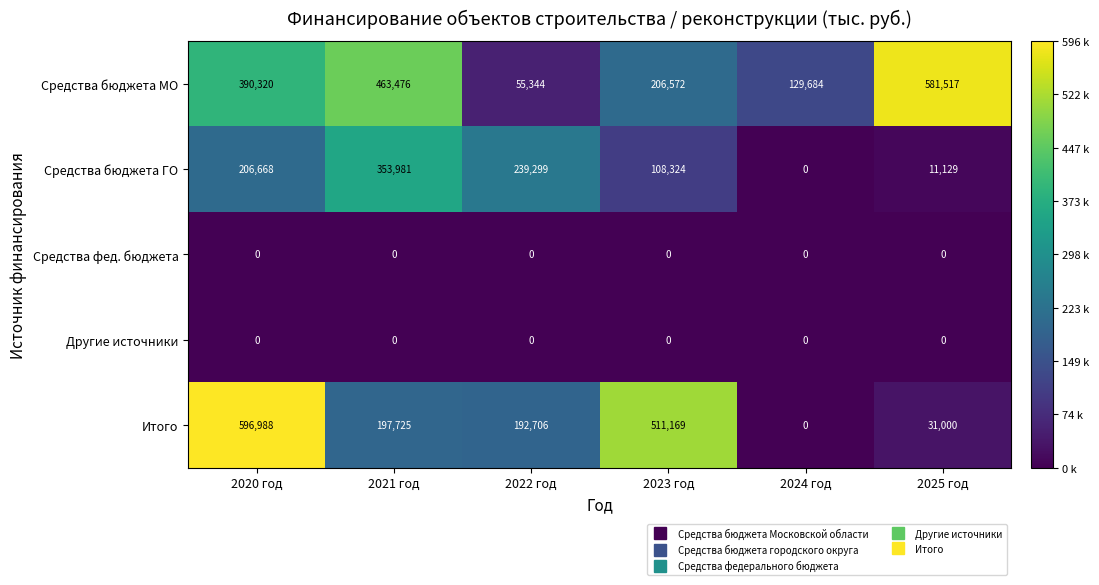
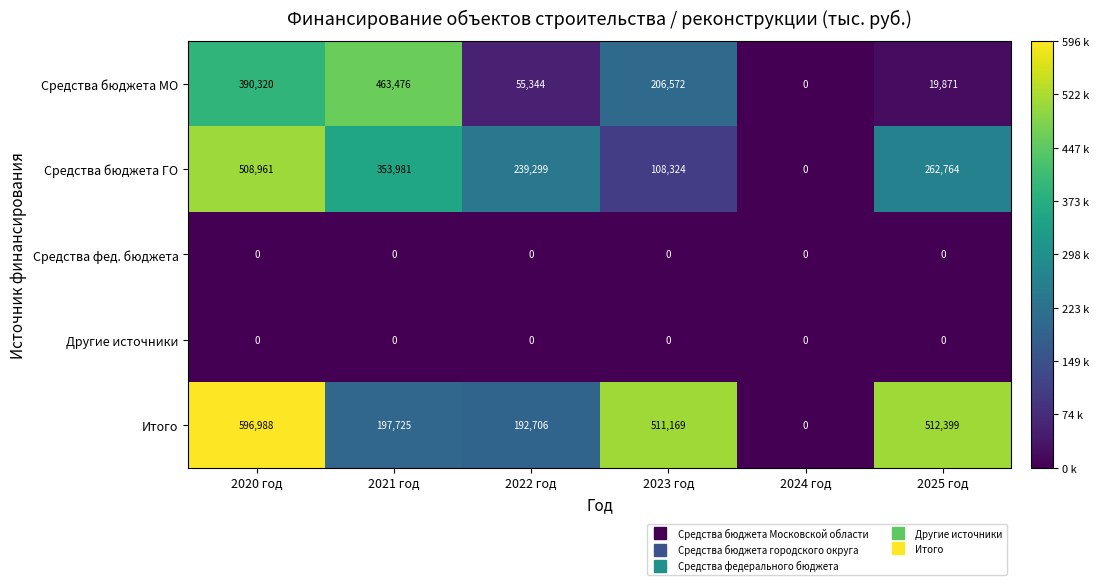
  {
    "Средства бюджета МО": {
      "2020 год": "390,320",
      "2021 год": "463,476",
      "2022 год": "55,344",
      "2023 год": "206,572",
-     "2024 год": "129,684",
-     "2025 год": "581,517"
+     "2024 год": "0",
+     "2025 год": "19,871"
    },
    "Средства бюджета ГО": {
-     "2020 год": "206,668",
+     "2020 год": "508,961",
      "2021 год": "353,981",
      "2022 год": "239,299",
      "2023 год": "108,324",
      "2024 год": "0",
-     "2025 год": "11,129"
+     "2025 год": "262,764"
    },
    "Средства фед. бюджета": {
      "2020 год": "0",
      "2021 год": "0",
      "2022 год": "0",
      "2023 год": "0",
      "2024 год": "0",
      "2025 год": "0"
    },
    "Другие источники": {
      "2020 год": "0",
      "2021 год": "0",
      "2022 год": "0",
      "2023 год": "0",
      "2024 год": "0",
      "2025 год": "0"
    },
    "Итого": {
      "2020 год": "596,988",
      "2021 год": "197,725",
      "2022 год": "192,706",
      "2023 год": "511,169",
      "2024 год": "0",
-     "2025 год": "31,000"
+     "2025 год": "512,399"
    }
  }
